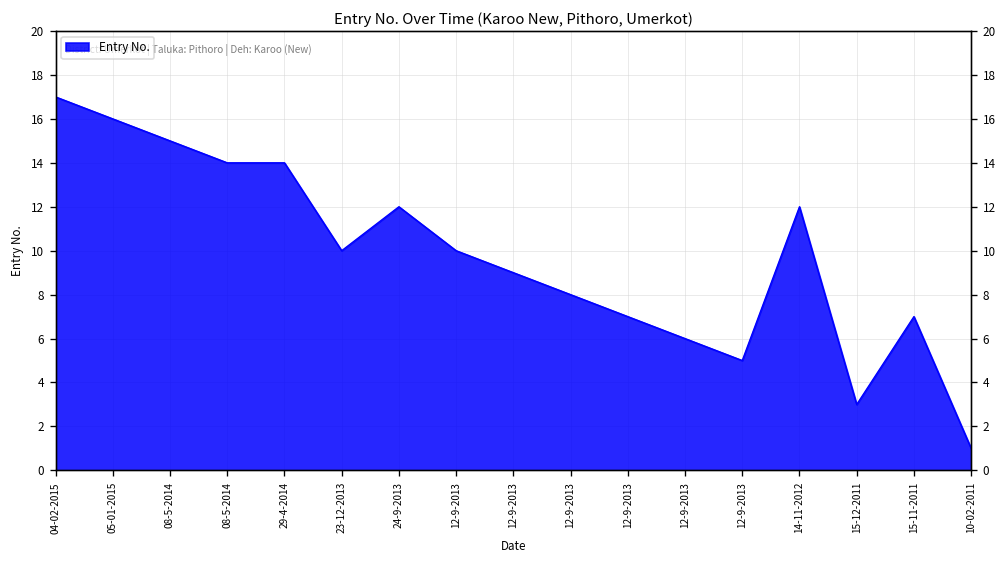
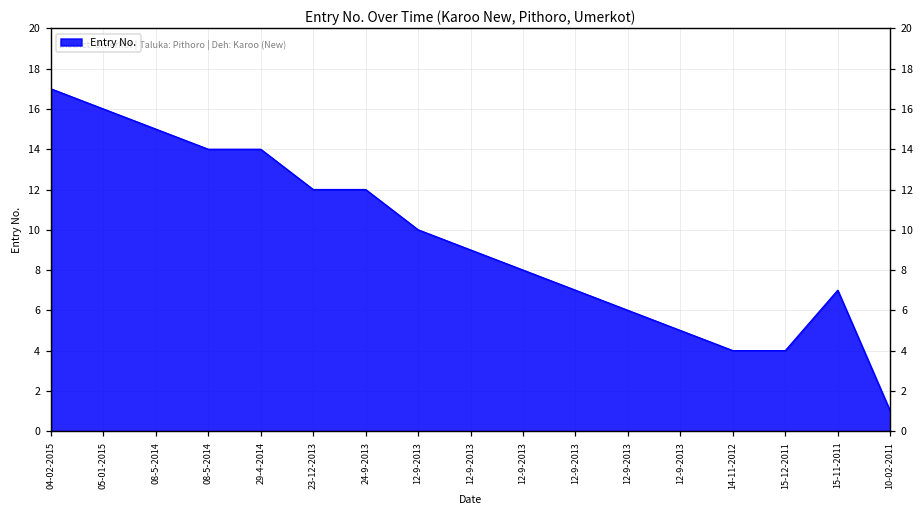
  {
    "04-02-2015": 17,
    "05-01-2015": 16,
    "29-4-2014": 14,
-   "23-12-2013": 10,
+   "23-12-2013": 12,
    "24-9-2013": 12,
-   "14-11-2012": 12,
-   "15-12-2011": 3,
+   "14-11-2012": 4,
+   "15-12-2011": 4,
    "15-11-2011": 7,
    "10-02-2011": 1
  }
